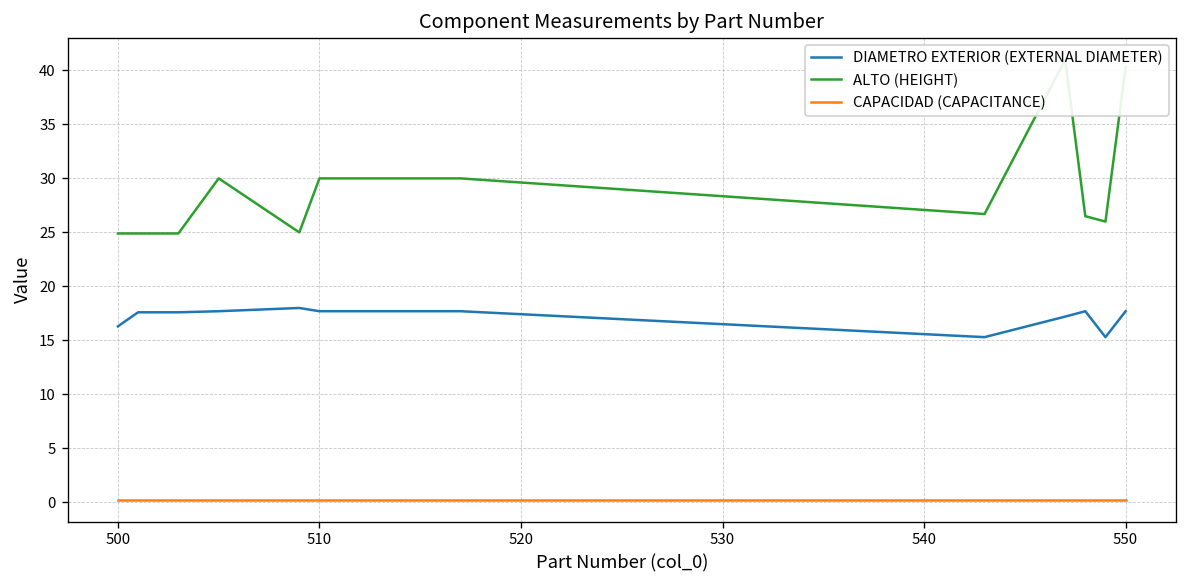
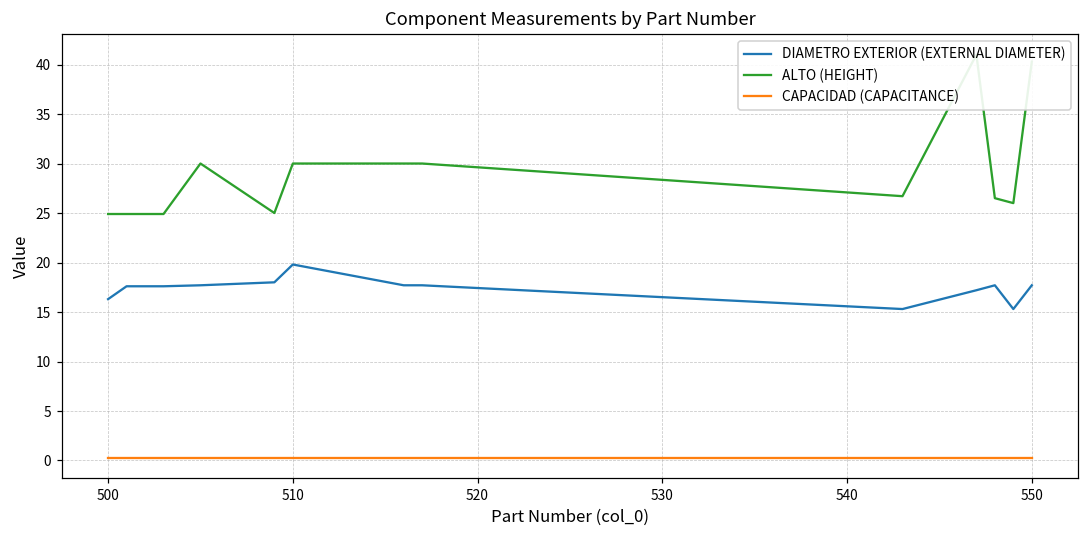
  {
    "DIAMETRO EXTERIOR (EXTERNAL DIAMETER)": {
      "500": 16,
-     "510": 18,
+     "510": 20,
      "550": 18
    },
    "ALTO (HEIGHT)": {
      "500": 25,
      "510": 30
    },
    "CAPACIDAD (CAPACITANCE)": {
      "500": 0,
      "510": 0,
      "550": 0
    }
  }
